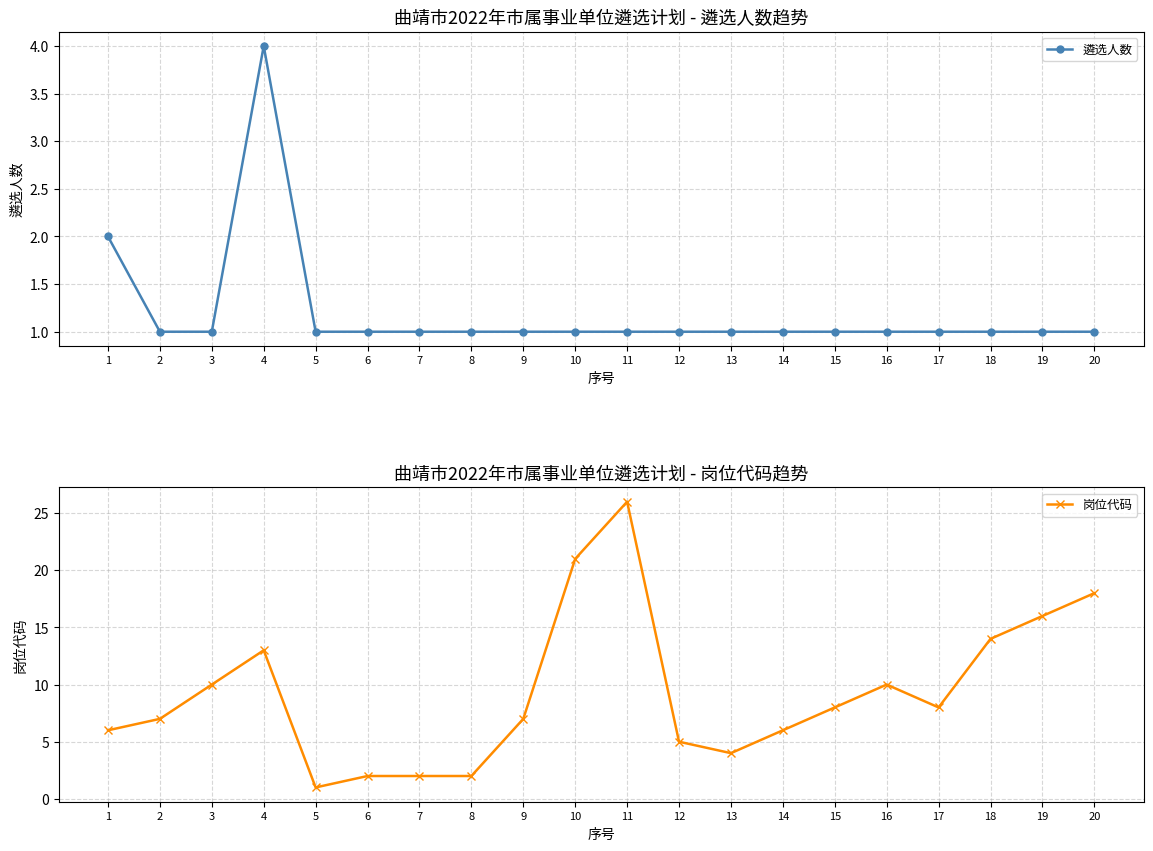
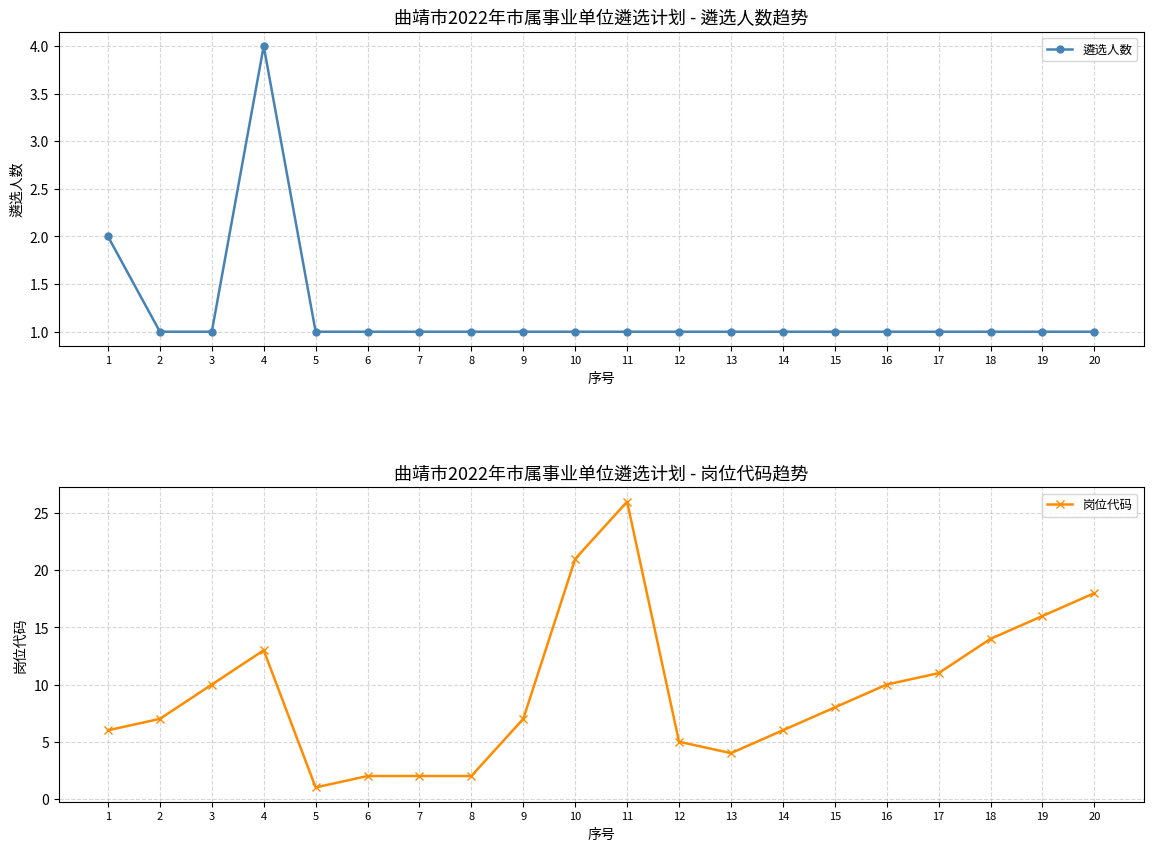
  {
    "曲靖市2022年市属事业单位遴选计划 - 遴选人数趋势": {
      "1": 2.0,
      "2": 1.0,
      "3": 1.0,
      "4": 4.0,
      "5": 1.0,
      "6": 1.0,
      "7": 1.0,
      "8": 1.0,
      "9": 1.0,
      "10": 1.0,
      "11": 1.0,
      "12": 1.0,
      "13": 1.0,
      "14": 1.0,
      "15": 1.0,
      "16": 1.0,
      "17": 1.0,
      "18": 1.0,
      "19": 1.0,
      "20": 1.0
    },
    "曲靖市2022年市属事业单位遴选计划 - 岗位代码趋势": {
      "1": 6,
      "2": 7,
      "3": 10,
      "4": 13,
      "5": 1,
      "6": 2,
      "7": 2,
      "8": 2,
      "9": 7,
      "10": 21,
      "11": 26,
      "12": 5,
      "13": 4,
      "14": 6,
      "15": 8,
      "16": 10,
-     "17": 8,
+     "17": 11,
      "18": 14,
      "19": 16,
      "20": 18
    }
  }
